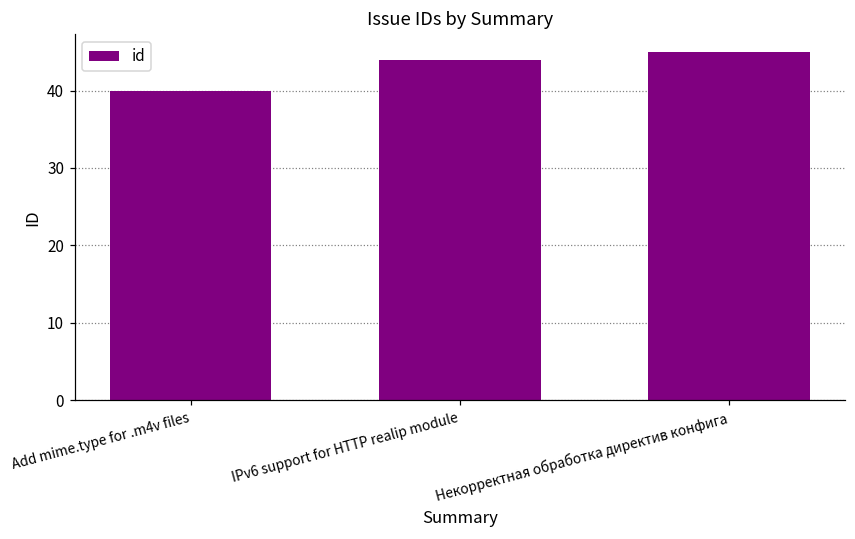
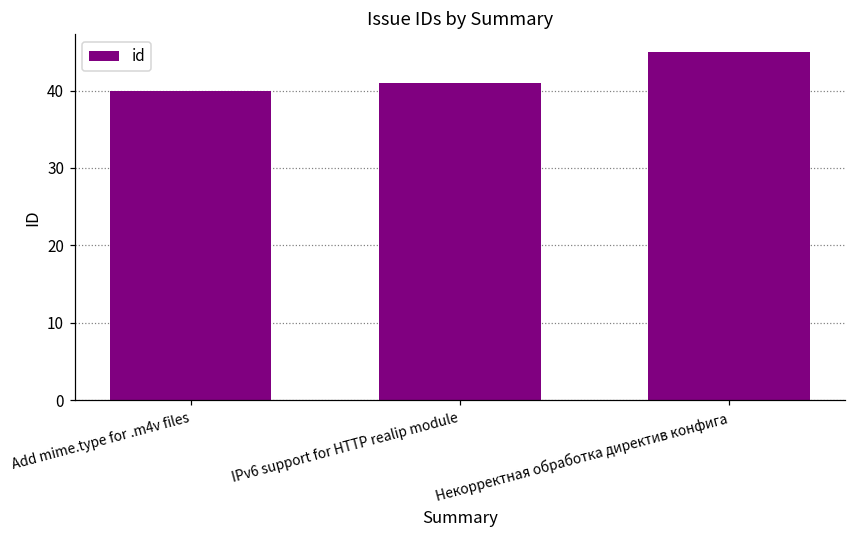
  {
    "Add mime.type for .m4v files": 40,
-   "IPv6 support for HTTP realip module": 44,
+   "IPv6 support for HTTP realip module": 41,
    "Некорректная обработка директив конфига": 45
  }
